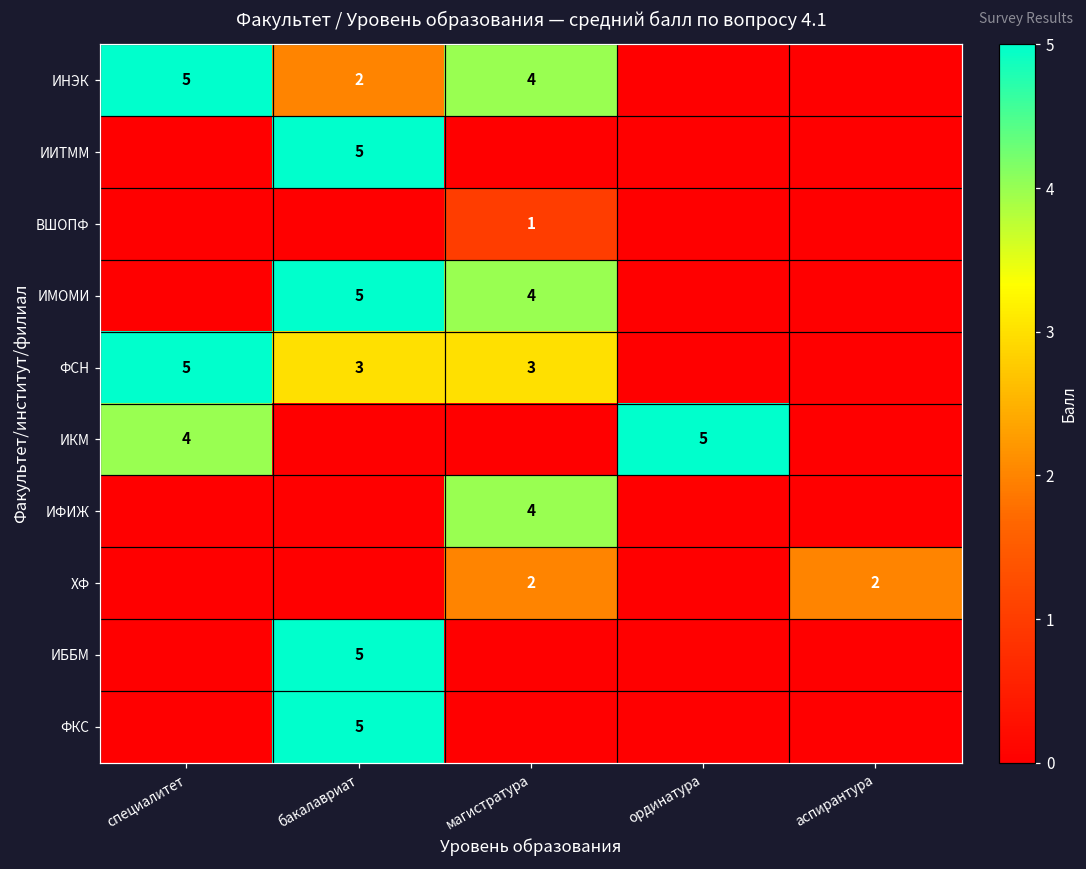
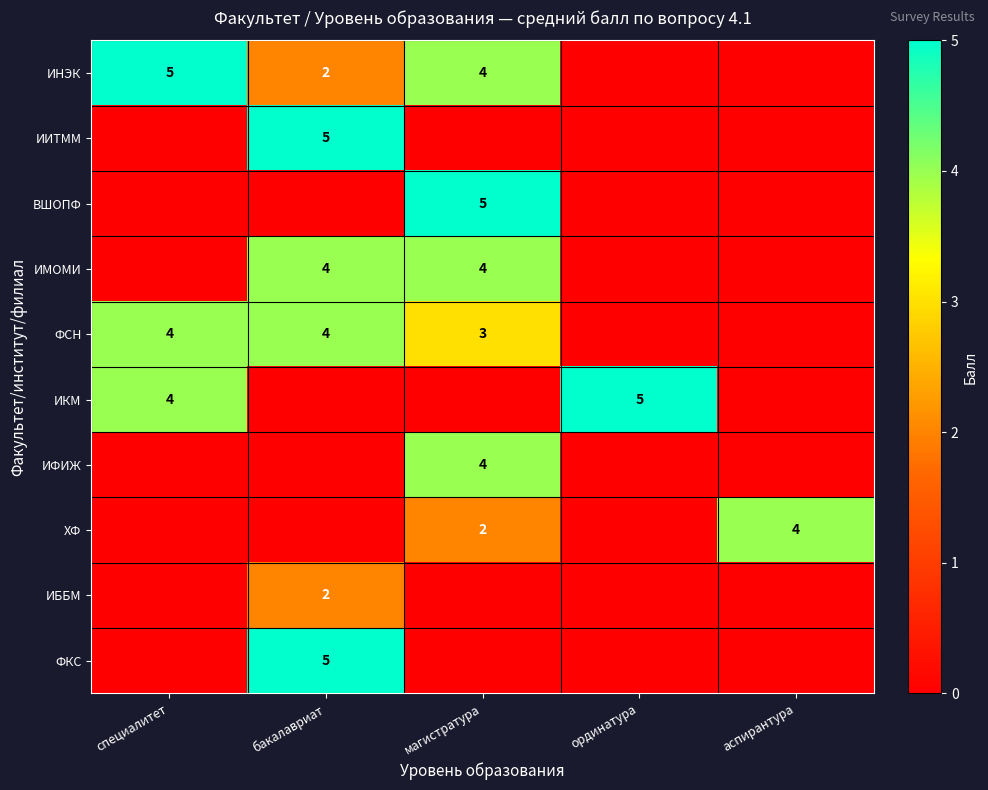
  {
    "ИНЭК": {
      "специалитет": 5,
      "бакалавриат": 2,
      "магистратура": 4
    },
    "ИИТММ": {
      "бакалавриат": 5
    },
    "ВШОПФ": {
-     "магистратура": 1
+     "магистратура": 5
    },
    "ИМОМИ": {
-     "бакалавриат": 5,
+     "бакалавриат": 4,
      "магистратура": 4
    },
    "ФСН": {
-     "специалитет": 5,
-     "бакалавриат": 3,
+     "специалитет": 4,
+     "бакалавриат": 4,
      "магистратура": 3
    },
    "ИКМ": {
      "специалитет": 4,
      "ординатура": 5
    },
    "ИФИЖ": {
      "магистратура": 4
    },
    "ХФ": {
      "магистратура": 2,
-     "аспирантура": 2
+     "аспирантура": 4
    },
    "ИББМ": {
-     "бакалавриат": 5
+     "бакалавриат": 2
    },
    "ФКС": {
      "бакалавриат": 5
    }
  }
